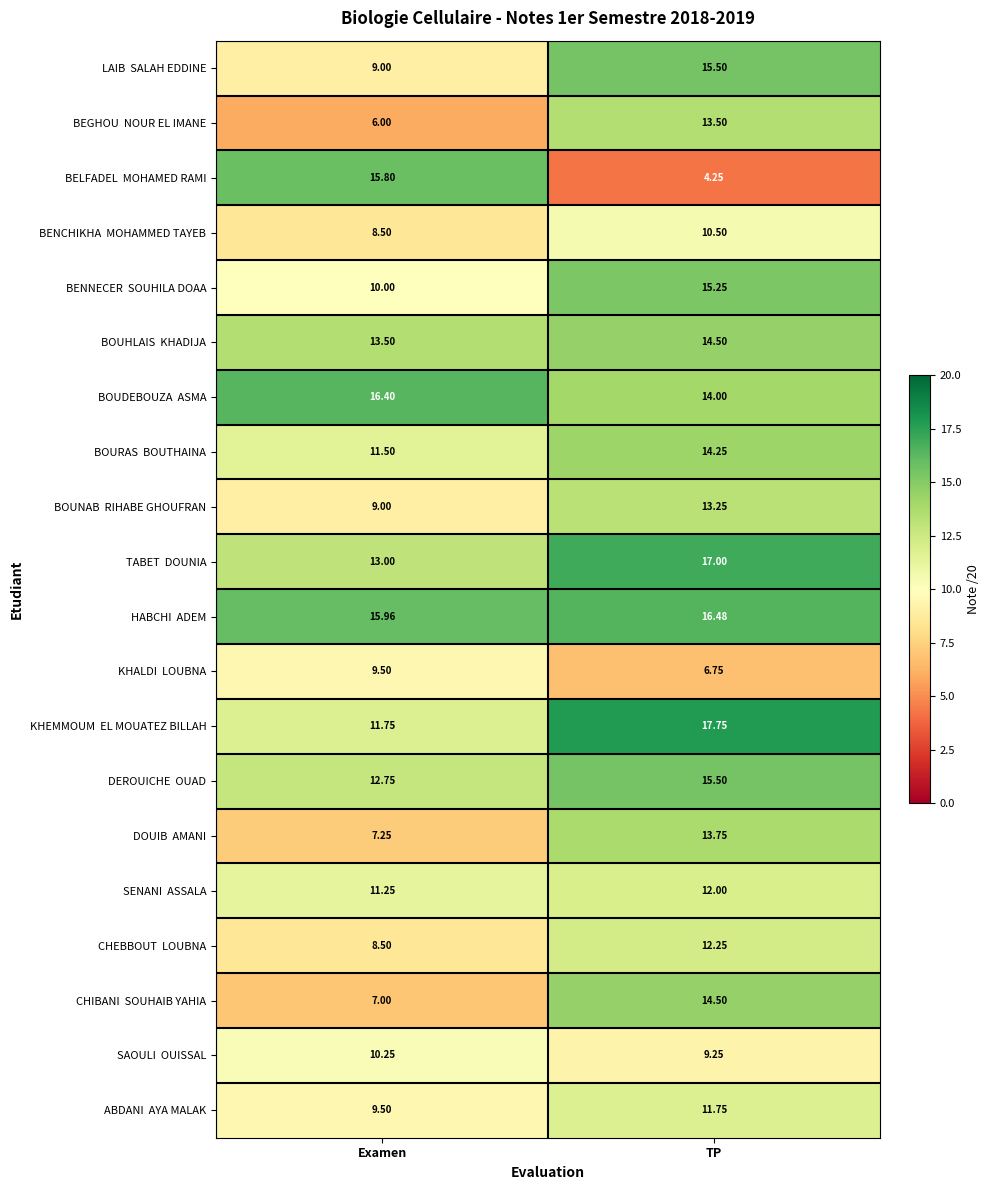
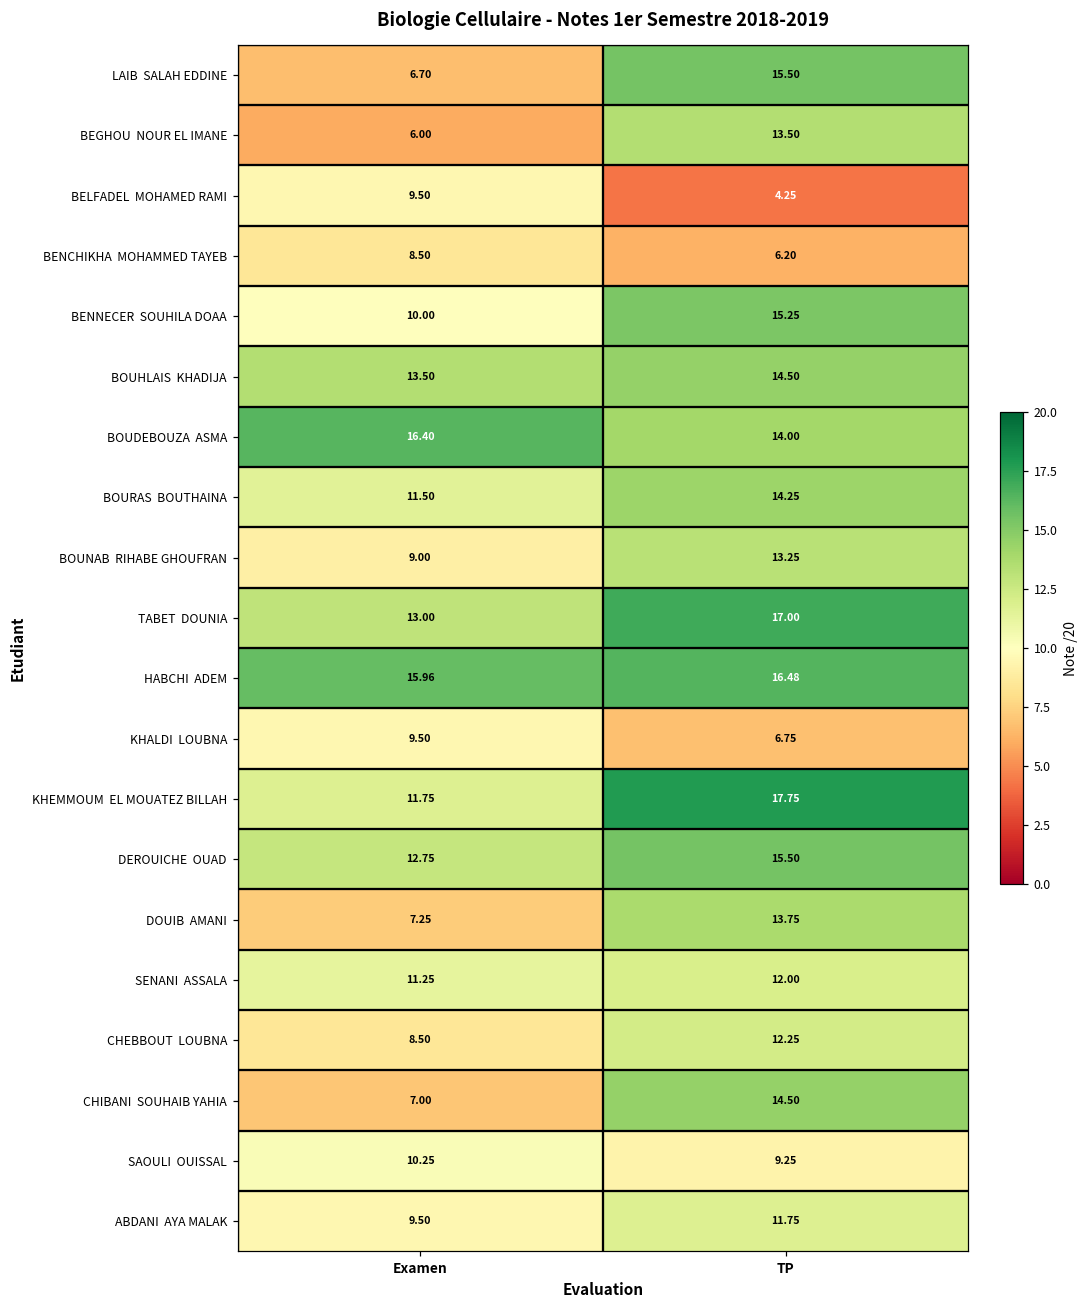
  {
    "LAIB SALAH EDDINE": {
-     "Examen": 9.00,
+     "Examen": 6.70,
      "TP": 15.50
    },
    "BEGHOU NOUR EL IMANE": {
      "Examen": 6.00,
      "TP": 13.50
    },
    "BELFADEL MOHAMED RAMI": {
-     "Examen": 15.80,
+     "Examen": 9.50,
      "TP": 4.25
    },
    "BENCHIKHA MOHAMMED TAYEB": {
      "Examen": 8.50,
-     "TP": 10.50
+     "TP": 6.20
    },
    "BENNECER SOUHILA DOAA": {
      "Examen": 10.00,
      "TP": 15.25
    },
    "BOUHLAIS KHADIJA": {
      "Examen": 13.50,
      "TP": 14.50
    },
    "BOUDEBOUZA ASMA": {
      "Examen": 16.40,
      "TP": 14.00
    },
    "BOURAS BOUTHAINA": {
      "Examen": 11.50,
      "TP": 14.25
    },
    "BOUNAB RIHABE GHOUFRAN": {
      "Examen": 9.00,
      "TP": 13.25
    },
    "TABET DOUNIA": {
      "Examen": 13.00,
      "TP": 17.00
    },
    "HABCHI ADEM": {
      "Examen": 15.96,
      "TP": 16.48
    },
    "KHALDI LOUBNA": {
      "Examen": 9.50,
      "TP": 6.75
    },
    "KHEMMOUM EL MOUATEZ BILLAH": {
      "Examen": 11.75,
      "TP": 17.75
    },
    "DEROUICHE OUAD": {
      "Examen": 12.75,
      "TP": 15.50
    },
    "DOUIB AMANI": {
      "Examen": 7.25,
      "TP": 13.75
    },
    "SENANI ASSALA": {
      "Examen": 11.25,
      "TP": 12.00
    },
    "CHEBBOUT LOUBNA": {
      "Examen": 8.50,
      "TP": 12.25
    },
    "CHIBANI SOUHAIB YAHIA": {
      "Examen": 7.00,
      "TP": 14.50
    },
    "SAOULI OUISSAL": {
      "Examen": 10.25,
      "TP": 9.25
    },
    "ABDANI AYA MALAK": {
      "Examen": 9.50,
      "TP": 11.75
    }
  }
